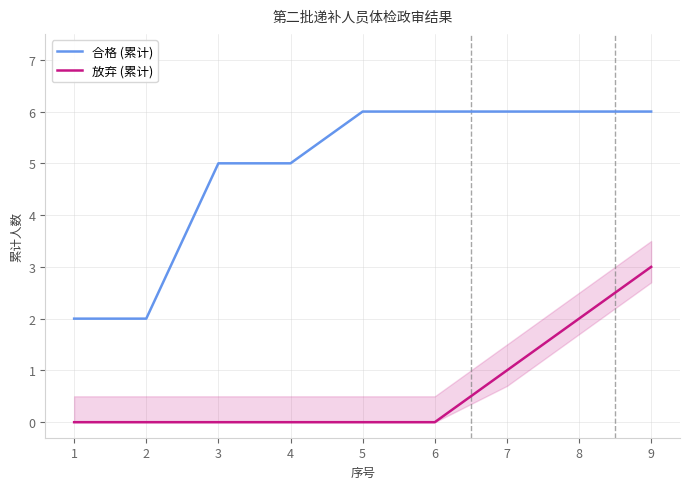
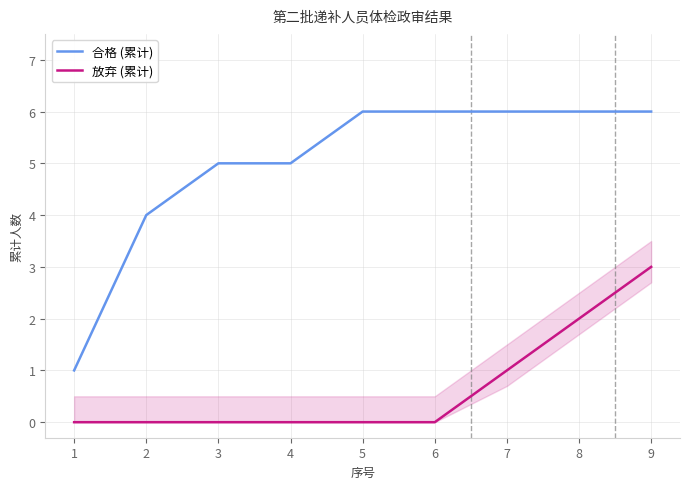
  {
    "合格 (累计)": {
-     "1": 2,
-     "2": 2,
+     "1": 1,
+     "2": 4,
      "3": 5,
      "4": 5,
      "5": 6,
      "6": 6,
      "7": 6,
      "8": 6,
      "9": 6
    }
  }
